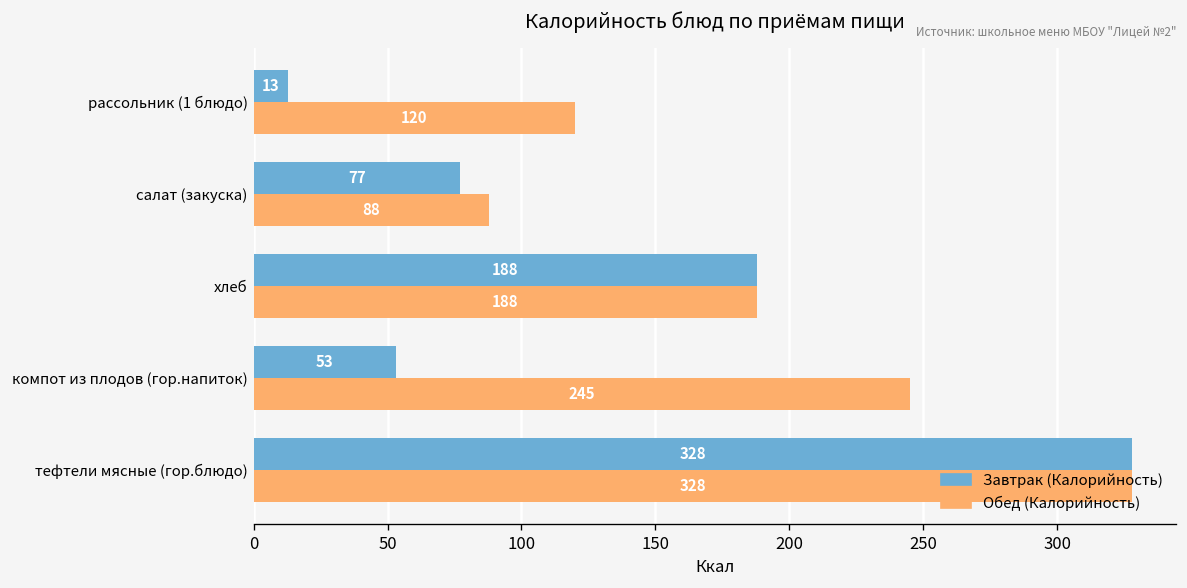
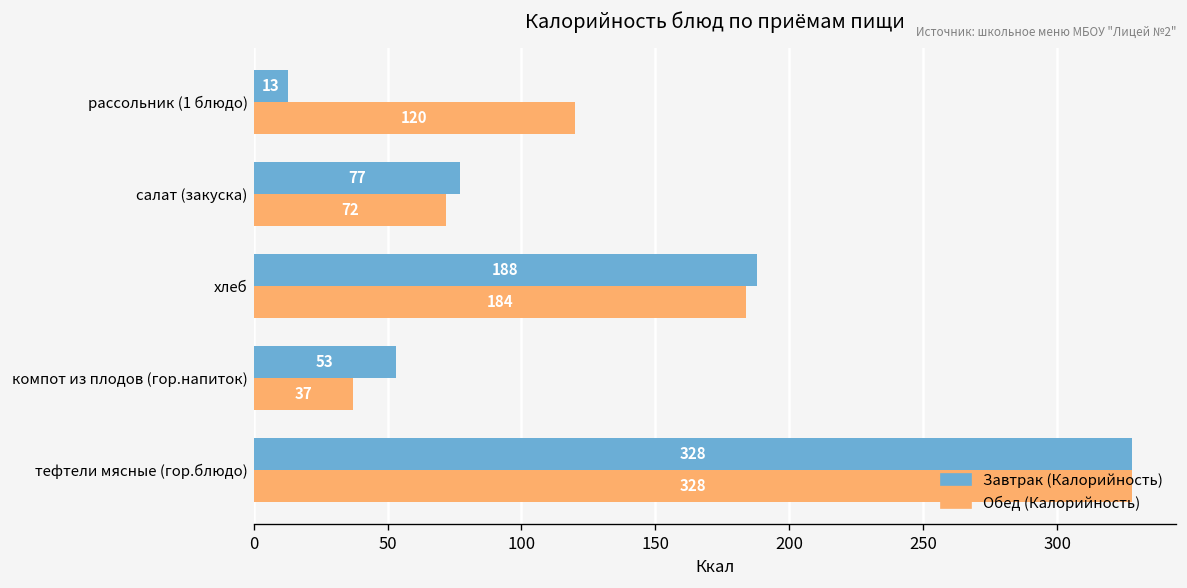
  {
    "Завтрак (Калорийность)": {
      "рассольник (1 блюдо)": 13,
      "салат (закуска)": 77,
      "хлеб": 188,
      "компот из плодов (гор.напиток)": 53,
      "тефтели мясные (гор.блюдо)": 328
    },
    "Обед (Калорийность)": {
      "рассольник (1 блюдо)": 120,
-     "салат (закуска)": 88,
-     "хлеб": 188,
-     "компот из плодов (гор.напиток)": 245,
+     "салат (закуска)": 72,
+     "хлеб": 184,
+     "компот из плодов (гор.напиток)": 37,
      "тефтели мясные (гор.блюдо)": 328
    }
  }
